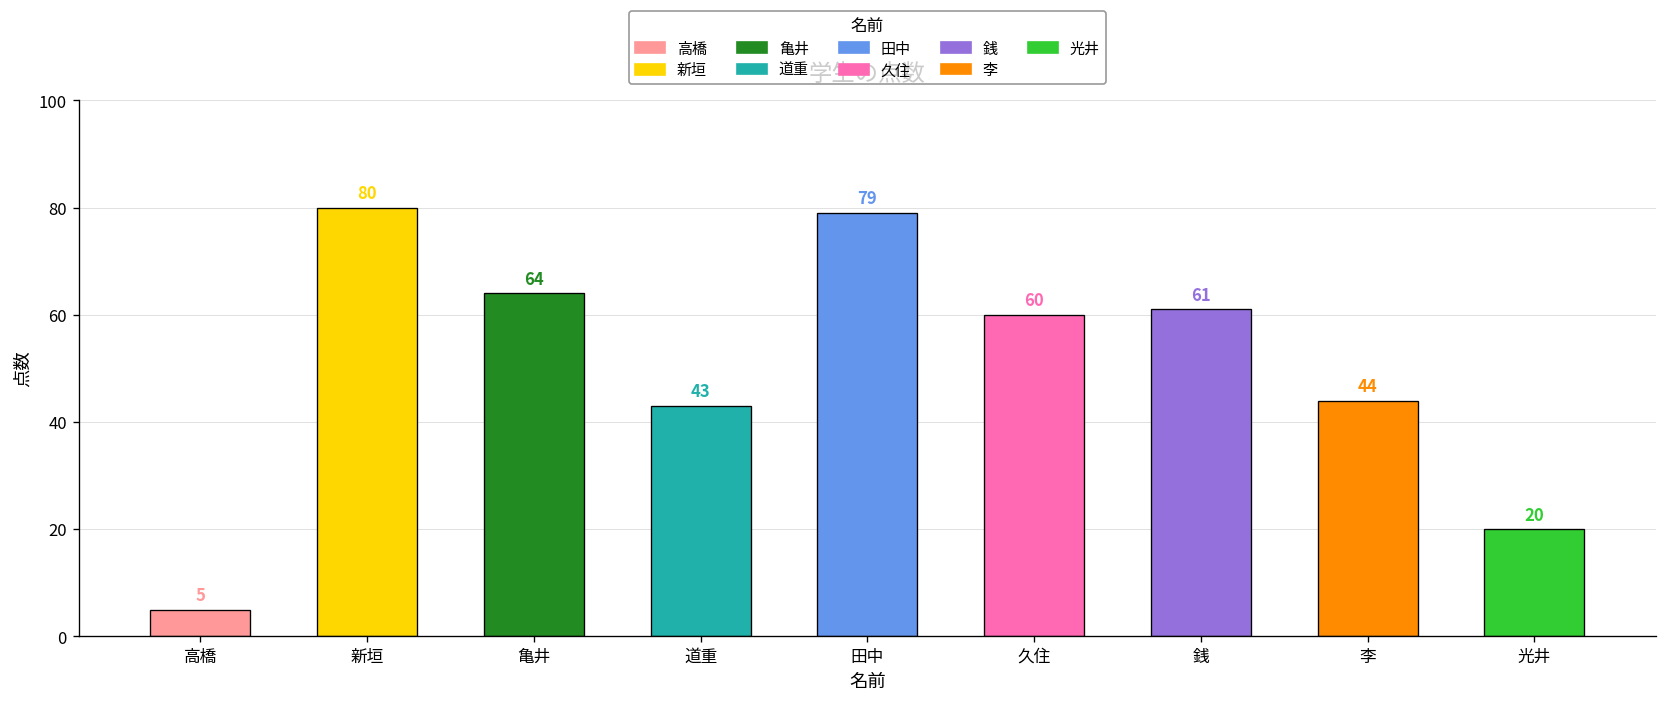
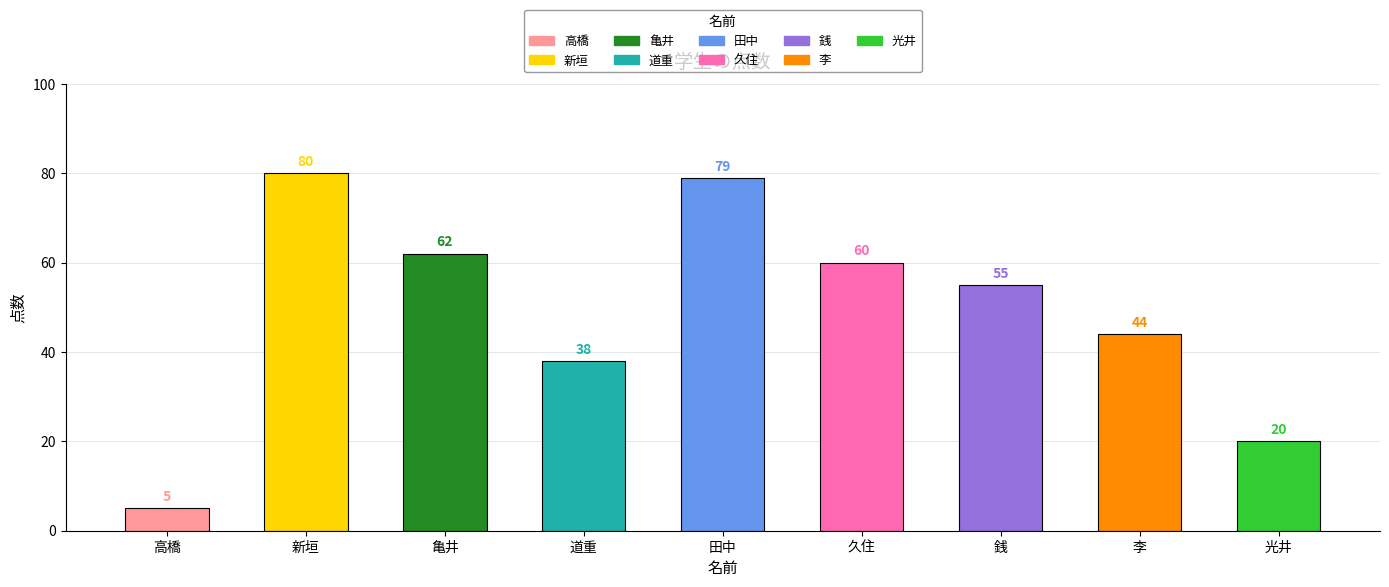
  {
    "高橋": 5,
    "新垣": 80,
-   "亀井": 64,
-   "道重": 43,
+   "亀井": 62,
+   "道重": 38,
    "田中": 79,
    "久住": 60,
-   "銭": 61,
+   "銭": 55,
    "李": 44,
    "光井": 20
  }
